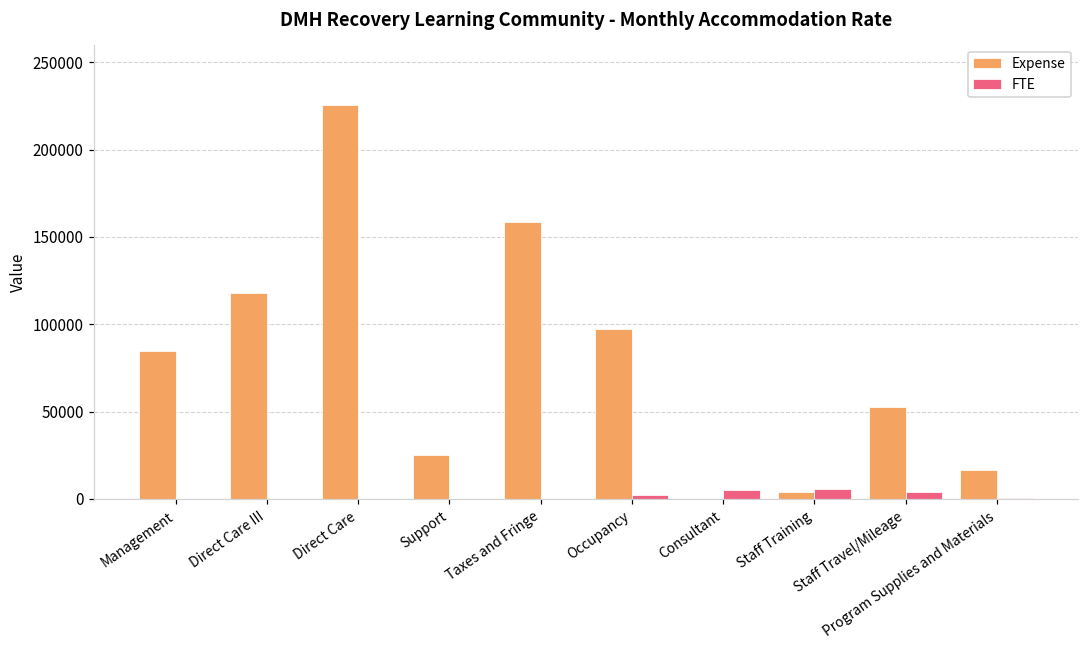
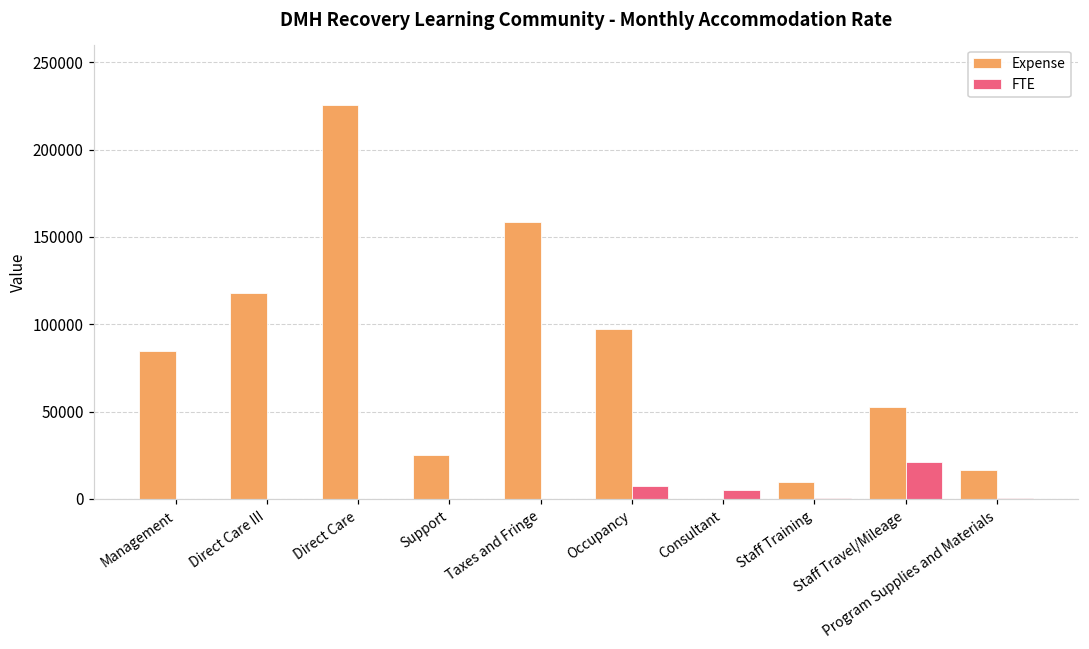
  {
    "Expense": {
      "Management": 85000,
      "Direct Care III": 118000,
      "Direct Care": 225000,
      "Support": 25000,
      "Taxes and Fringe": 159000,
      "Occupancy": 97000,
      "Consultant": 0,
-     "Staff Training": 4000,
+     "Staff Training": 10000,
      "Staff Travel/Mileage": 53000,
      "Program Supplies and Materials": 16000
    },
    "FTE": {
-     "Occupancy": 3000,
+     "Occupancy": 8000,
      "Consultant": 5000,
-     "Staff Training": 6000,
-     "Staff Travel/Mileage": 4000
+     "Staff Training": 1000,
+     "Staff Travel/Mileage": 21000
    }
  }
